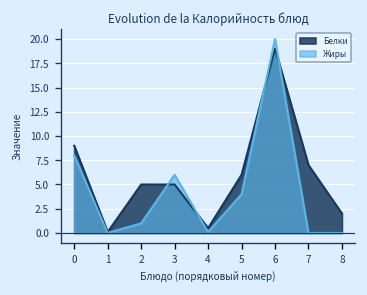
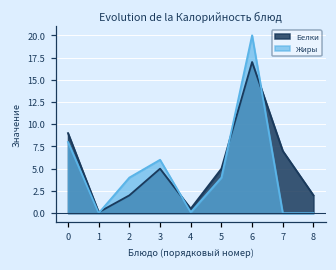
  {
    "Белки": {
      "0": 9,
-     "2": 5,
+     "2": 2,
      "3": 5,
      "4": 1,
-     "5": 6,
-     "6": 19,
+     "5": 5,
+     "6": 17,
      "7": 7,
      "8": 2
    },
    "Жиры": {
      "0": 8,
-     "2": 1,
+     "2": 4,
      "3": 6,
      "4": 0,
      "5": 4,
      "6": 20,
      "7": 0,
      "8": 0
    }
  }
